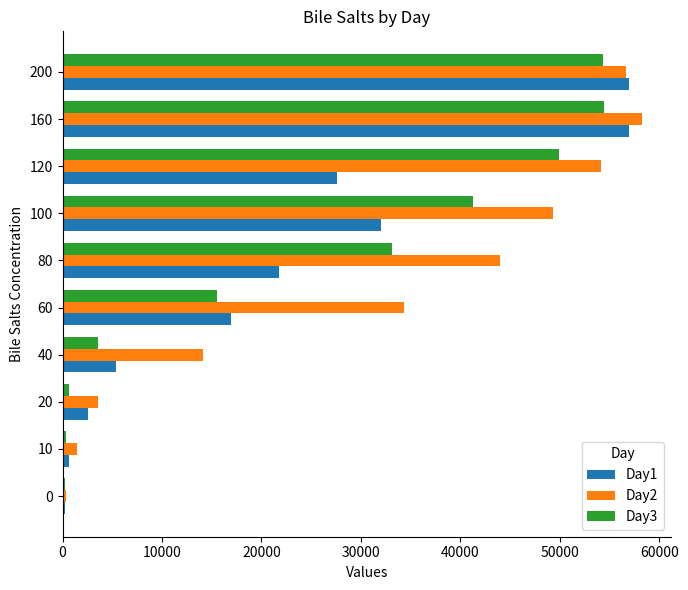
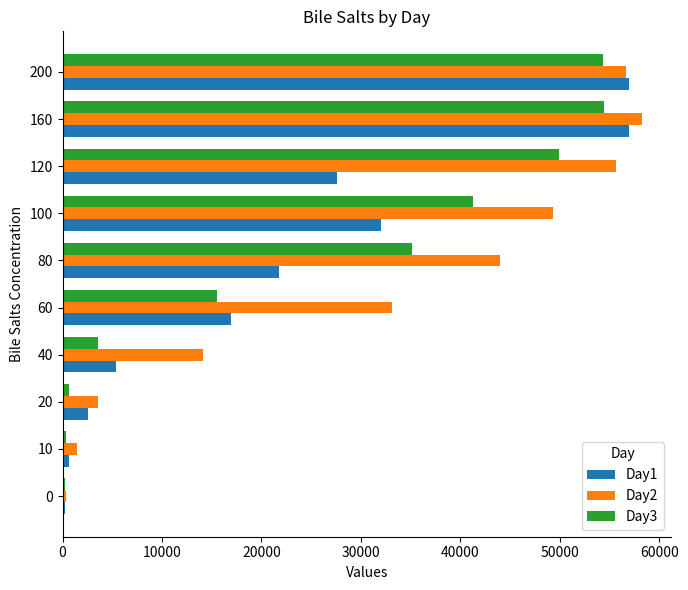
  {
    "Day1": {
      "200": 57000,
      "160": 57000,
      "120": 28000,
      "100": 32000,
      "80": 22000,
      "60": 17000,
      "40": 5000,
      "20": 3000,
      "10": 1000
    },
    "Day2": {
      "200": 57000,
      "160": 58000,
-     "120": 54000,
+     "120": 56000,
      "100": 49000,
      "80": 44000,
-     "60": 34000,
+     "60": 33000,
      "40": 14000,
      "20": 4000,
      "10": 1000,
      "0": 0
    },
    "Day3": {
      "200": 54000,
      "160": 54000,
      "120": 50000,
      "100": 41000,
-     "80": 33000,
+     "80": 35000,
      "60": 16000,
      "40": 4000,
      "20": 1000,
      "10": 0
    }
  }
